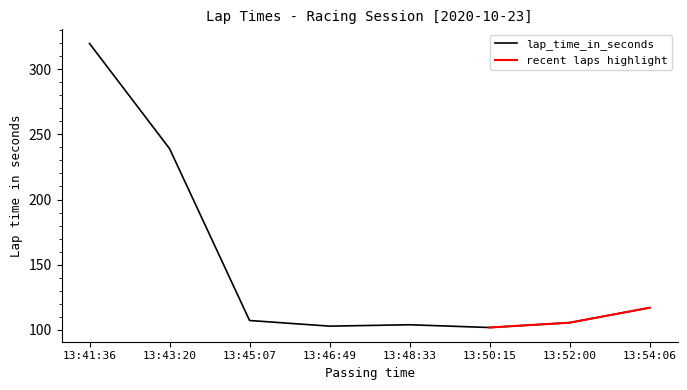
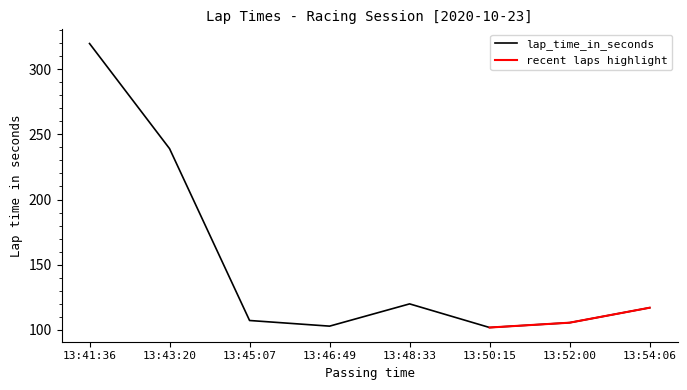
  {
    "lap_time_in_seconds": {
      "13:41:36": 320,
      "13:43:20": 239,
      "13:45:07": 107,
      "13:46:49": 103,
-     "13:48:33": 104
+     "13:48:33": 120
    }
  }
